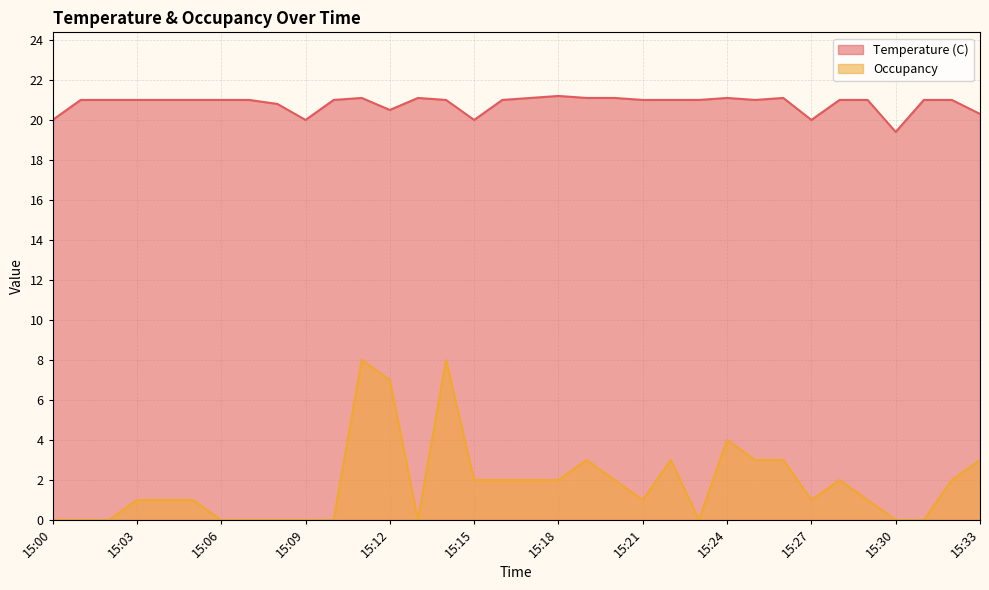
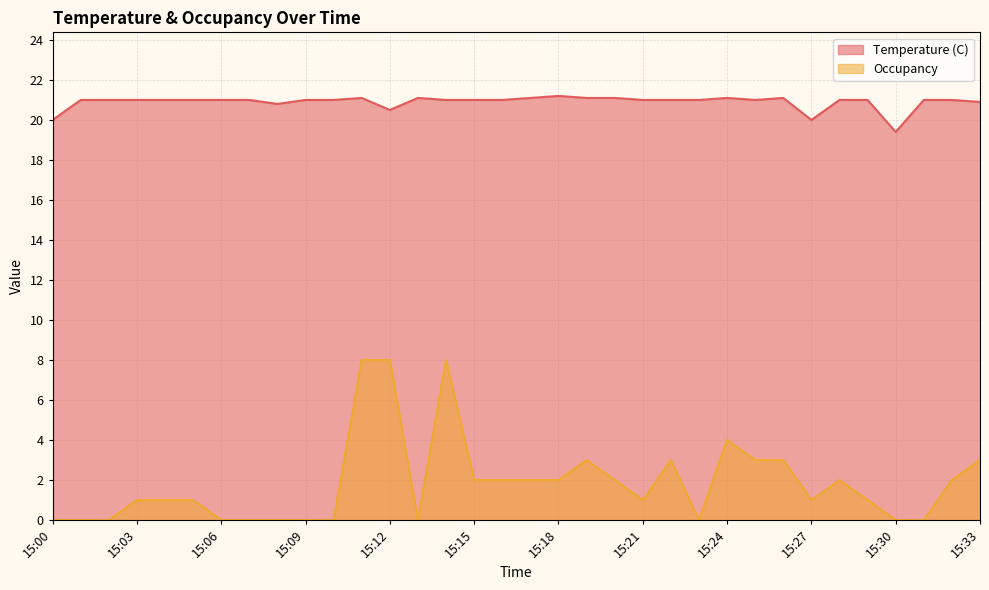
  {
    "Temperature (C)": {
      "15:00": 20.0,
      "15:03": 21.0,
      "15:06": 21.0,
-     "15:09": 20,
+     "15:09": 21,
      "15:12": 20.5,
-     "15:15": 20,
+     "15:15": 21,
      "15:18": 21.2,
      "15:21": 21.0,
      "15:24": 21.1,
      "15:27": 20.0,
      "15:30": 19.4,
-     "15:33": 20.3
+     "15:33": 20.9
    },
    "Occupancy": {
      "15:00": 0,
      "15:03": 1,
      "15:06": 0,
      "15:09": 0,
-     "15:12": 7,
+     "15:12": 8,
      "15:15": 2,
      "15:18": 2,
      "15:21": 1,
      "15:24": 4,
      "15:27": 1,
      "15:30": 0,
      "15:33": 3
    }
  }
